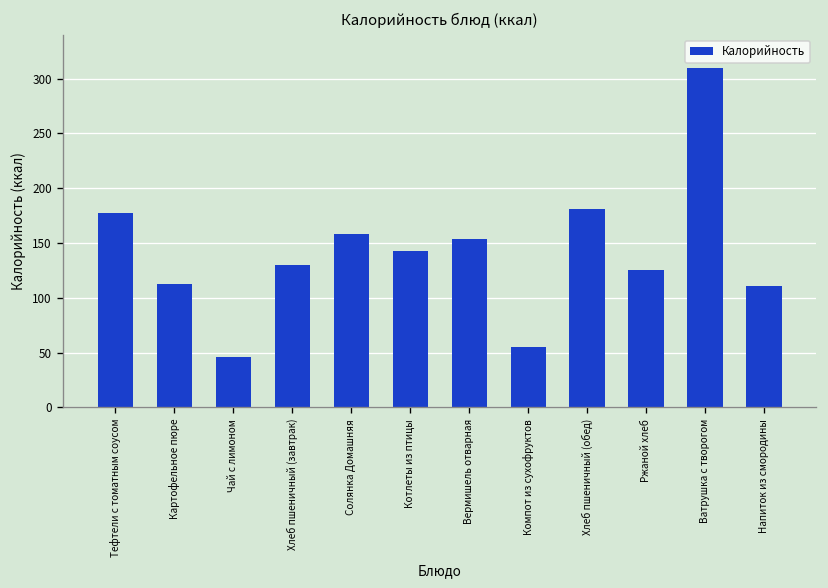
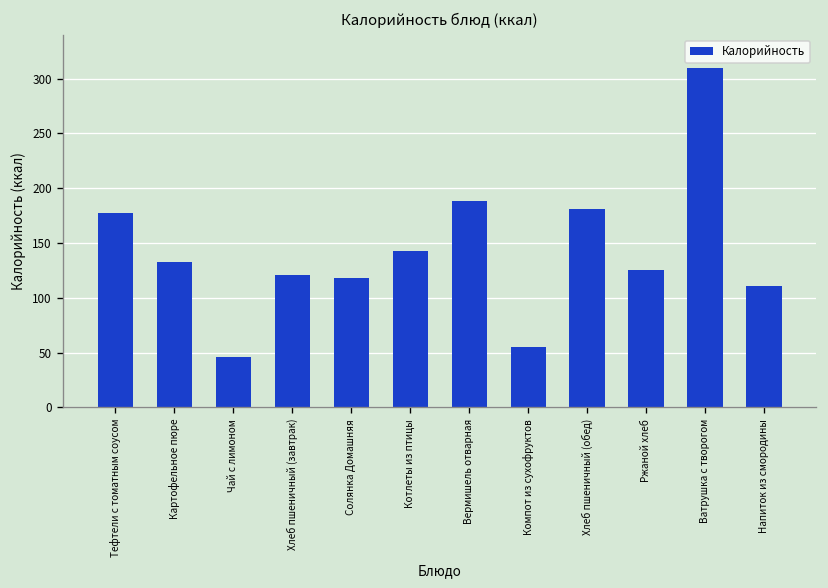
  {
    "Тефтели с томатным соусом": 180,
-   "Картофельное пюре": 110,
+   "Картофельное пюре": 130,
    "Чай с лимоном": 50,
-   "Хлеб пшеничный (завтрак)": 130,
-   "Солянка Домашняя": 160,
+   "Хлеб пшеничный (завтрак)": 120,
+   "Солянка Домашняя": 120,
    "Котлеты из птицы": 140,
-   "Вермишель отварная": 150,
+   "Вермишель отварная": 190,
    "Компот из сухофруктов": 60,
    "Хлеб пшеничный (обед)": 180,
    "Ржаной хлеб": 130,
    "Ватрушка с творогом": 310,
    "Напиток из смородины": 110
  }
